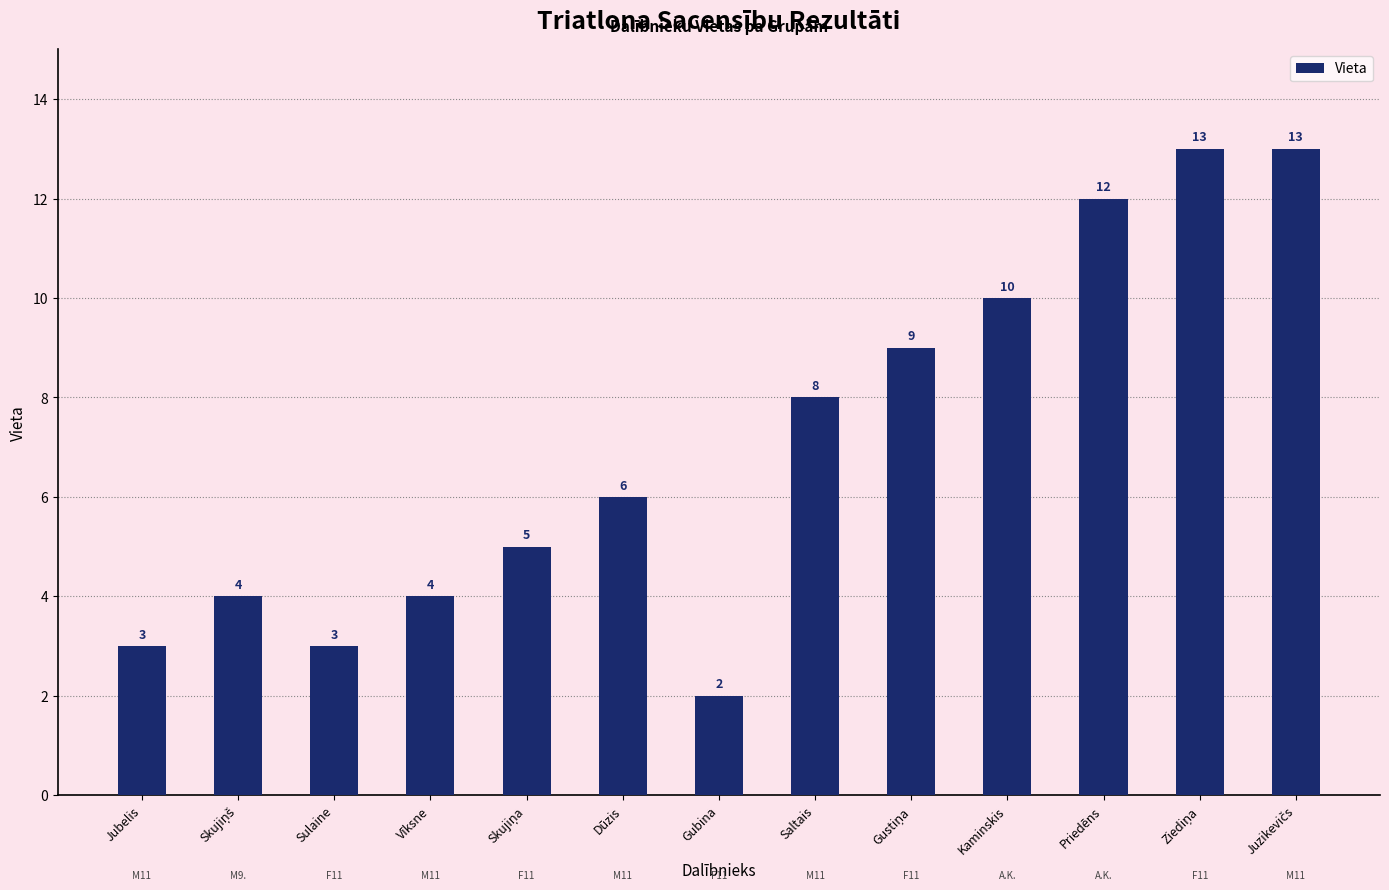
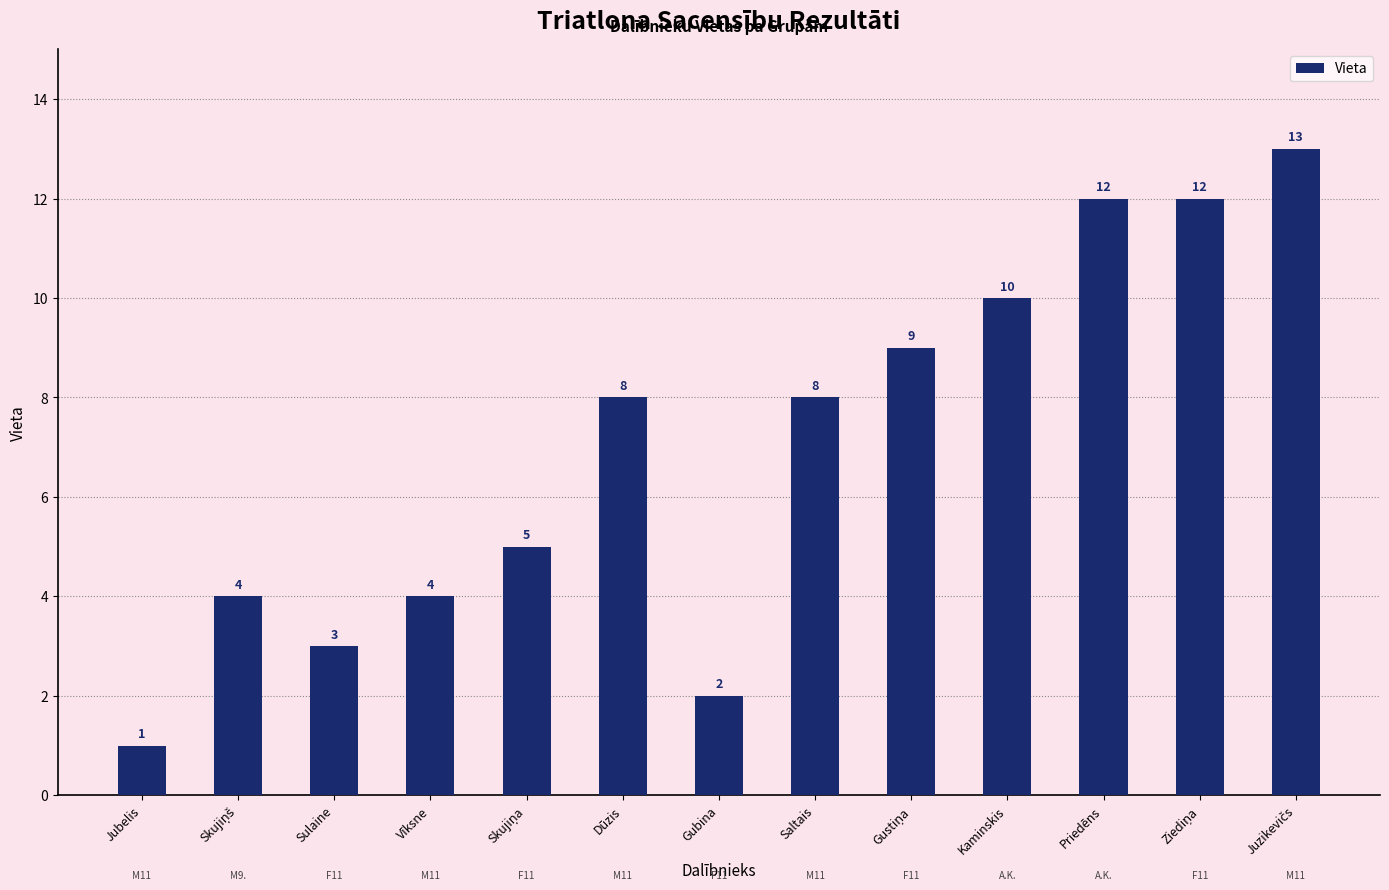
  {
-   "Jubelis": 3,
+   "Jubelis": 1,
    "Skujiņš": 4,
    "Sulaine": 3,
    "Vīksne": 4,
    "Skujiņa": 5,
-   "Dūzis": 6,
+   "Dūzis": 8,
    "Gubina": 2,
    "Saltais": 8,
    "Gustiņa": 9,
    "Kaminskis": 10,
    "Priedēns": 12,
-   "Ziediņa": 13,
+   "Ziediņa": 12,
    "Juzikevičs": 13
  }
